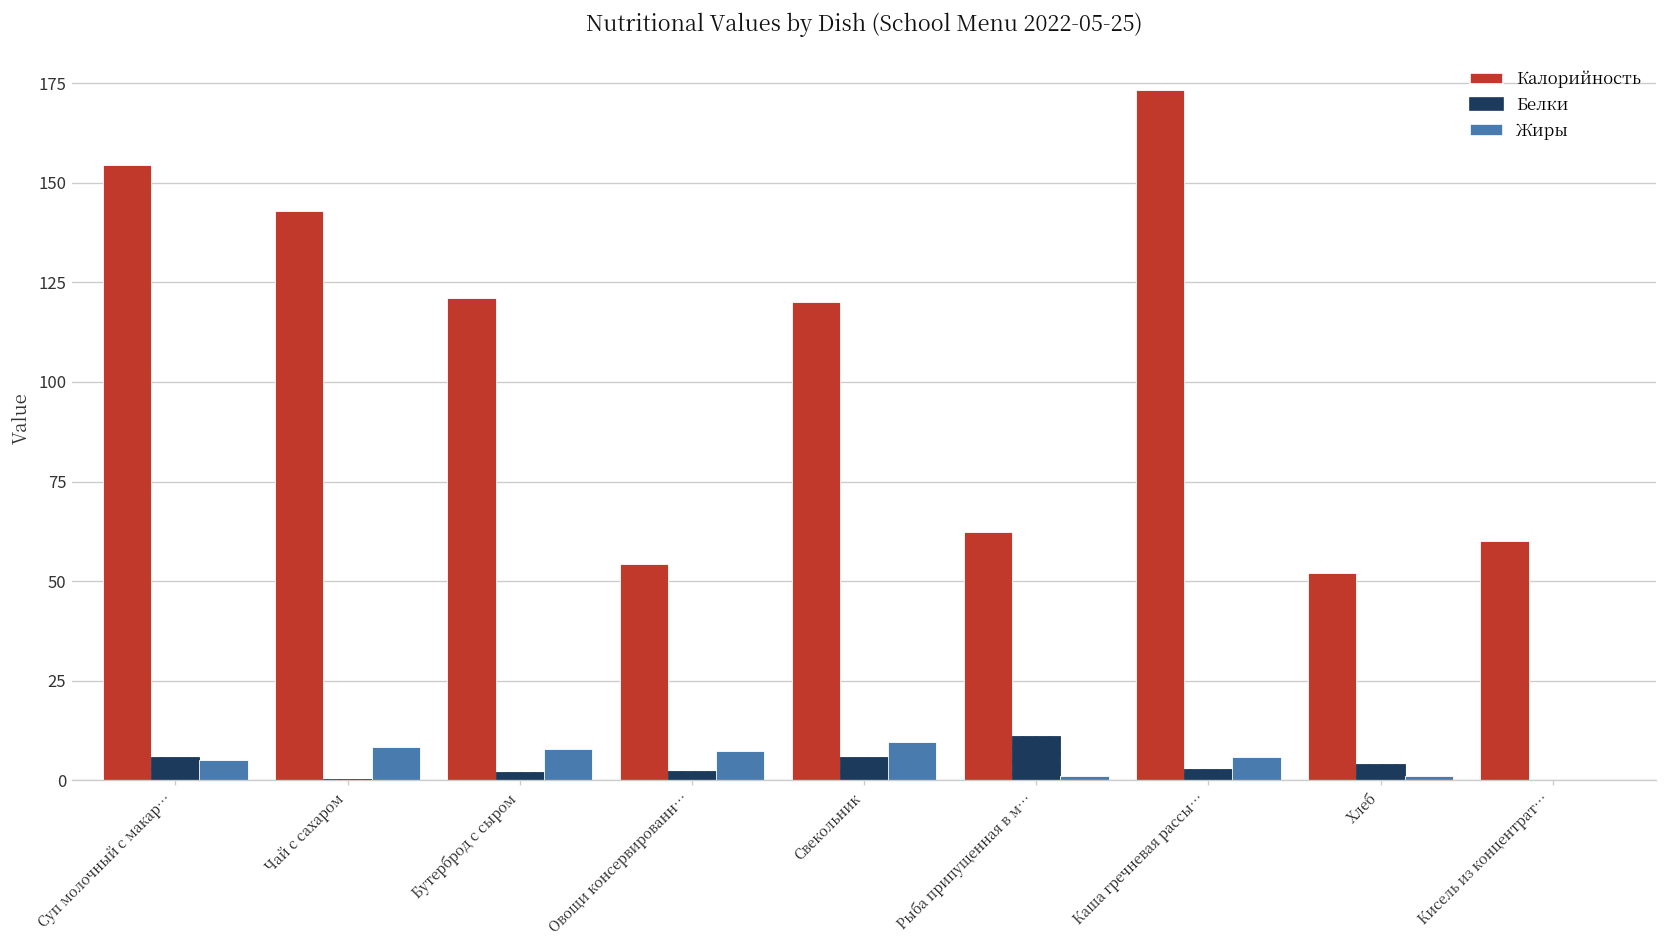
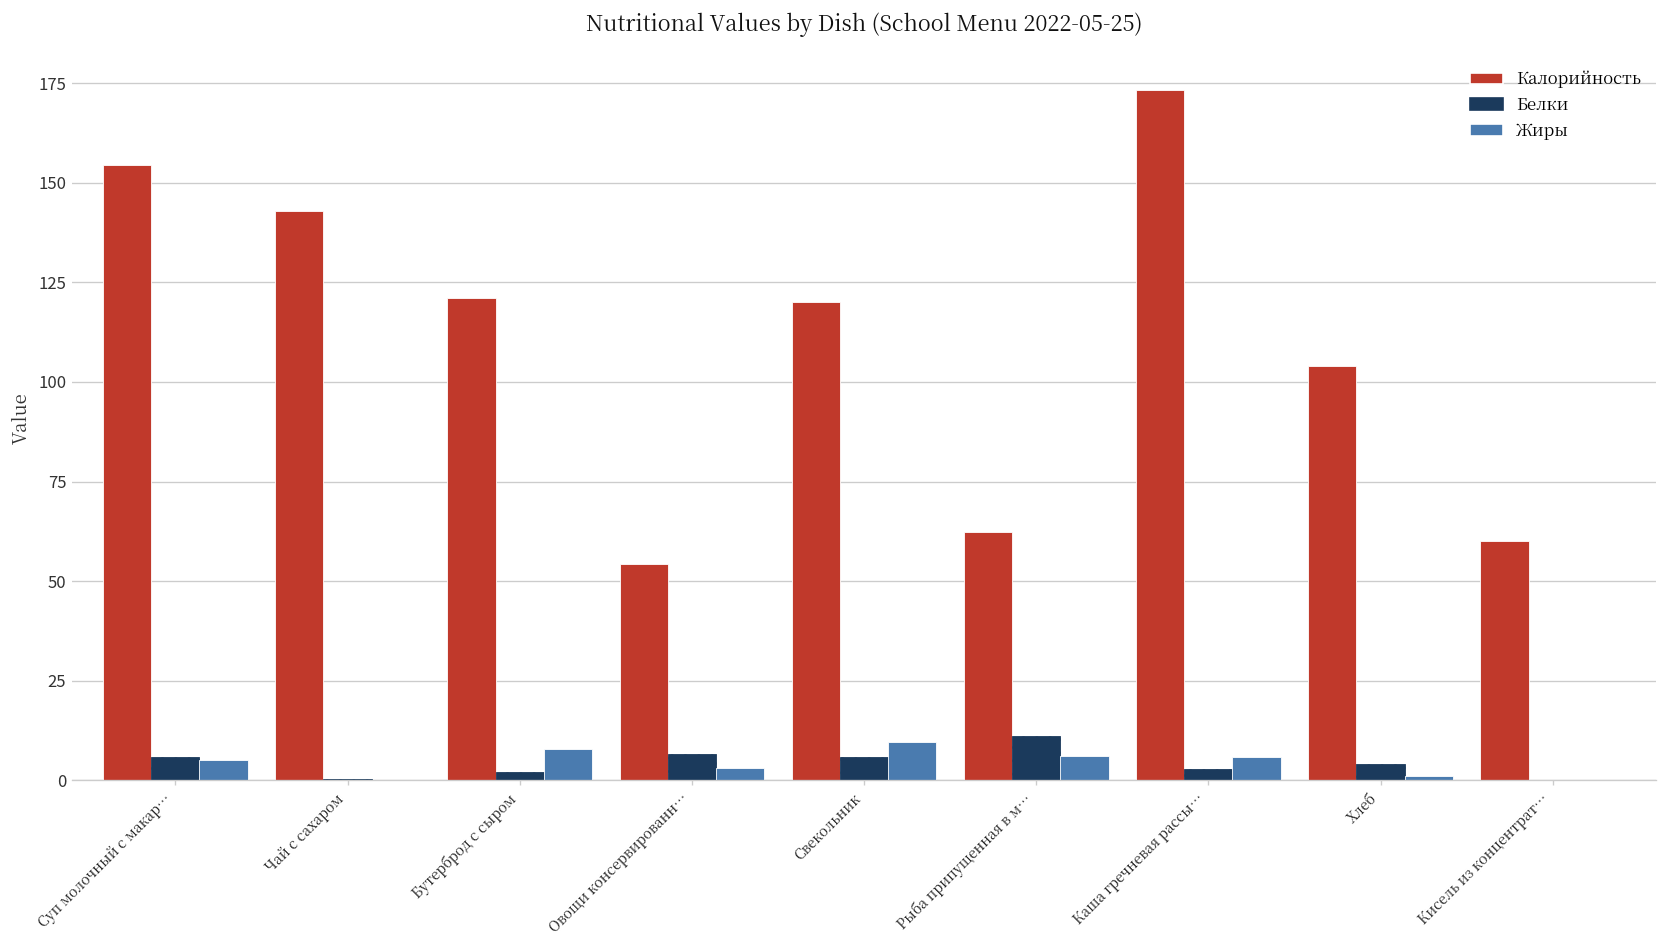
  {
    "Калорийность": {
      "Суп молочный с макар…": 155,
      "Чай с сахаром": 143,
      "Бутерброд с сыром": 121,
      "Овощи консервированн…": 54,
      "Свекольник": 120,
      "Рыба припущенная в м…": 62,
      "Каша гречневая рассы…": 173,
-     "Хлеб": 52,
+     "Хлеб": 104,
      "Кисель из концентрат…": 60
    },
    "Белки": {
      "Суп молочный с макар…": 6,
      "Бутерброд с сыром": 2,
-     "Овощи консервированн…": 2,
+     "Овощи консервированн…": 7,
      "Свекольник": 6,
      "Рыба припущенная в м…": 11,
      "Каша гречневая рассы…": 3,
      "Хлеб": 4,
      "Кисель из концентрат…": 0
    },
    "Жиры": {
      "Суп молочный с макар…": 5,
-     "Чай с сахаром": 8,
+     "Чай с сахаром": 0,
      "Бутерброд с сыром": 8,
-     "Овощи консервированн…": 7,
+     "Овощи консервированн…": 3,
      "Свекольник": 10,
-     "Рыба припущенная в м…": 1,
+     "Рыба припущенная в м…": 6,
      "Каша гречневая рассы…": 6,
      "Хлеб": 1,
      "Кисель из концентрат…": 0
    }
  }
